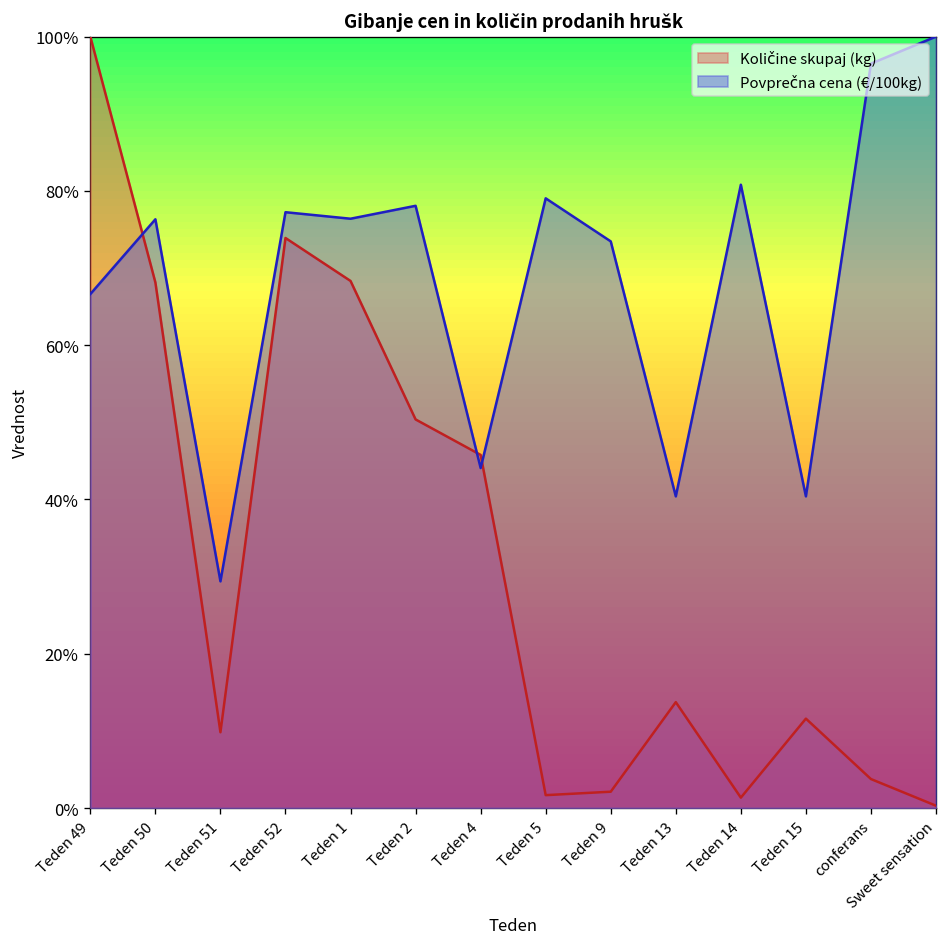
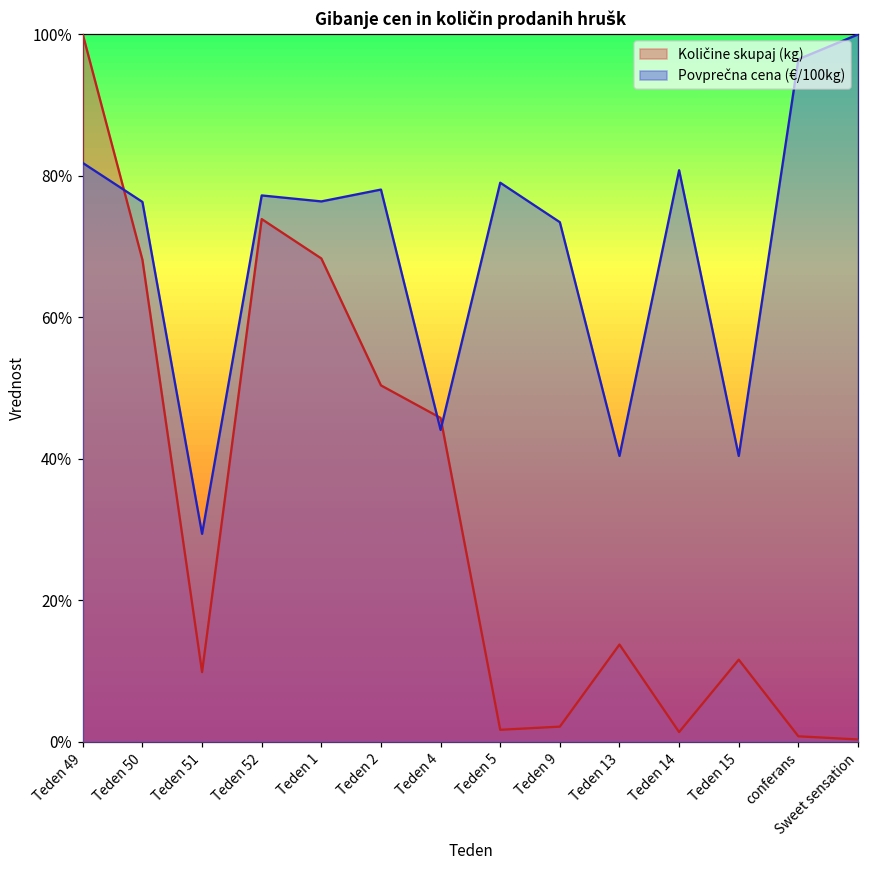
  {
    "Količine skupaj (kg)": {
      "Teden 49": "100%",
      "Teden 50": "68%",
      "Teden 51": "10%",
      "Teden 52": "74%",
      "Teden 1": "68%",
      "Teden 2": "50%",
      "Teden 4": "46%",
      "Teden 5": "2%",
      "Teden 9": "2%",
      "Teden 13": "14%",
      "Teden 14": "1%",
      "Teden 15": "12%",
-     "conferans": "4%",
+     "conferans": "1%",
      "Sweet sensation": "0%"
    },
    "Povprečna cena (€/100kg)": {
-     "Teden 49": "67%",
+     "Teden 49": "82%",
      "Teden 50": "76%",
      "Teden 51": "29%",
      "Teden 52": "77%",
      "Teden 1": "76%",
      "Teden 2": "78%",
      "Teden 4": "44%",
      "Teden 5": "79%",
      "Teden 9": "73%",
      "Teden 13": "40%",
      "Teden 14": "81%",
      "Teden 15": "40%",
      "Sweet sensation": "100%"
    }
  }
